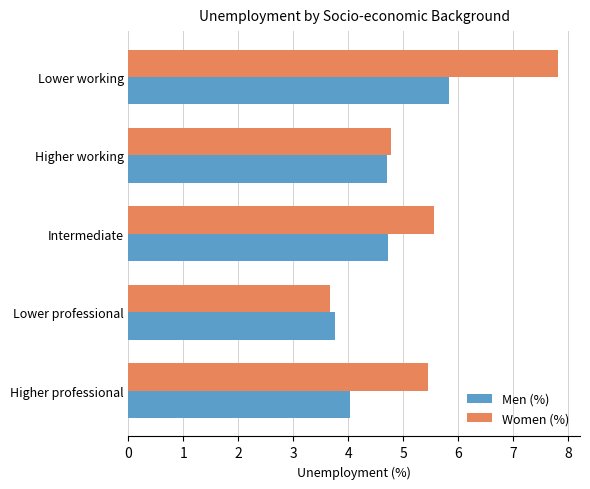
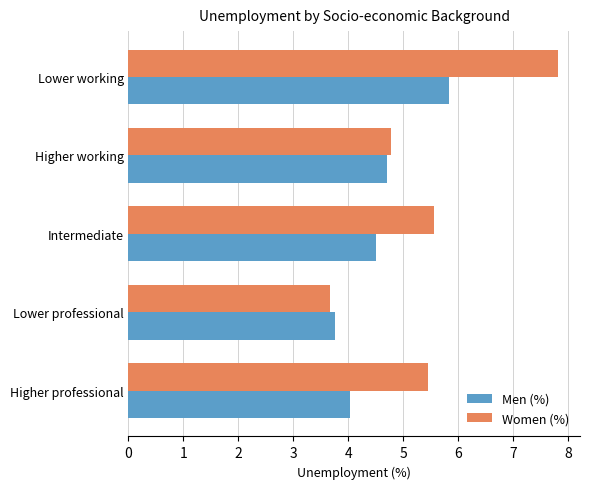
  {
    "Men (%)": {
      "Lower working": 5.8,
      "Higher working": 4.7,
-     "Intermediate": 4.7,
+     "Intermediate": 4.5,
      "Lower professional": 3.8,
      "Higher professional": 4.0
    },
    "Women (%)": {
      "Lower working": 7.8,
      "Higher working": 4.8,
      "Intermediate": 5.6,
      "Lower professional": 3.7,
      "Higher professional": 5.5
    }
  }
